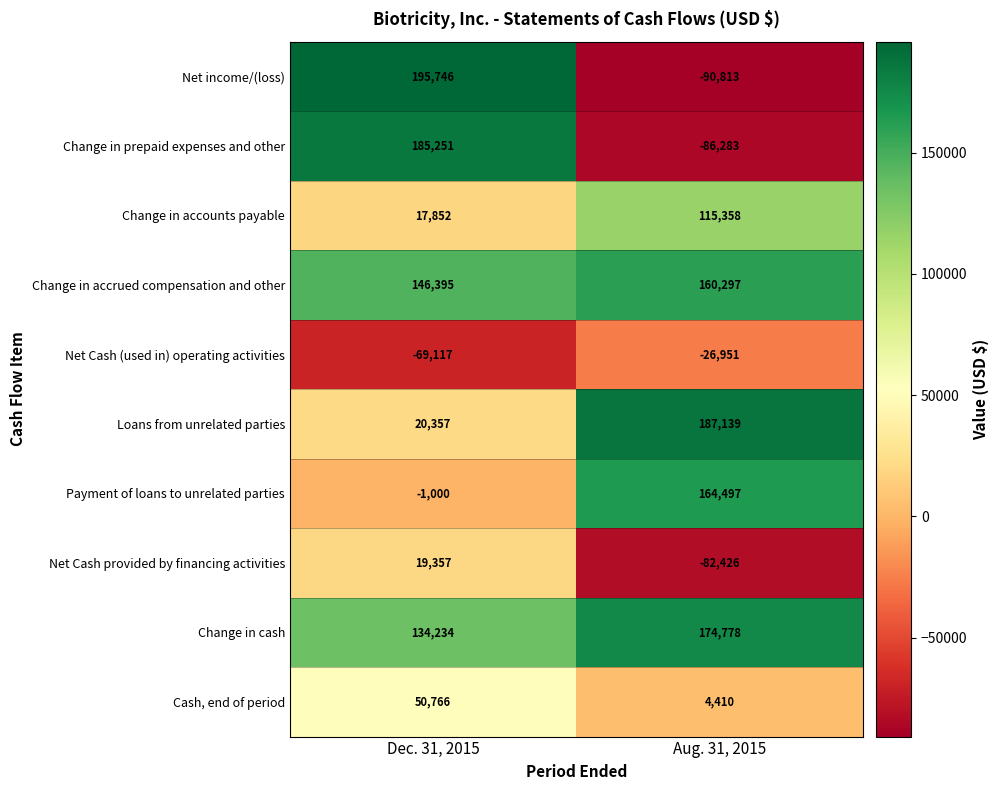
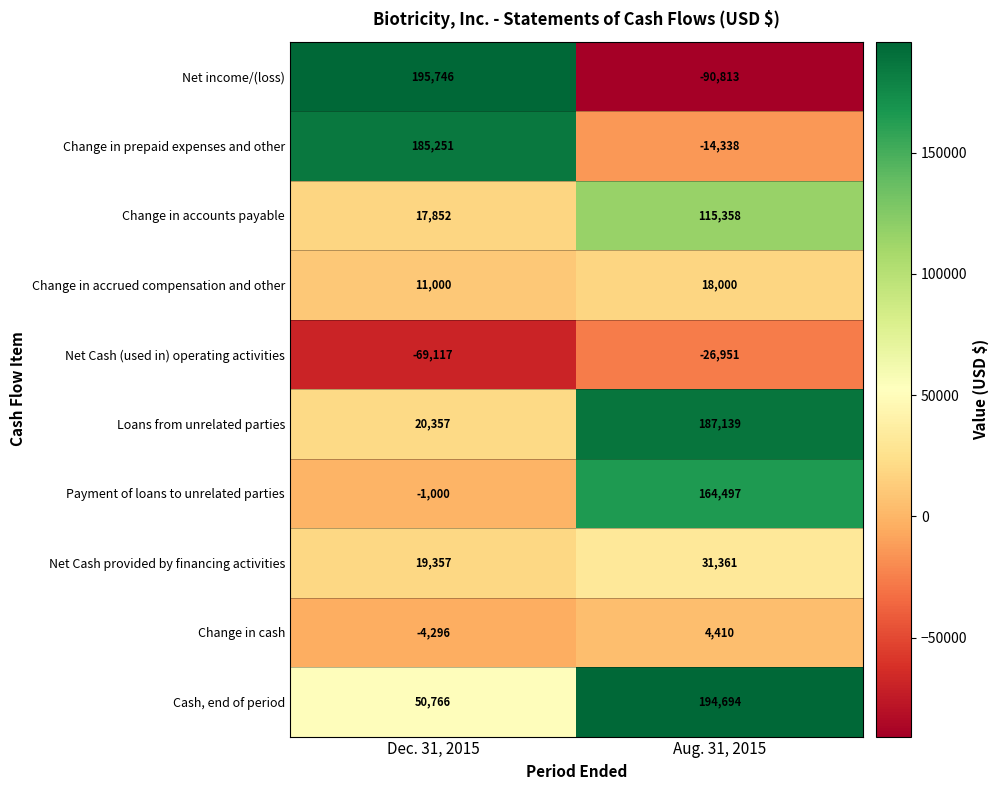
  {
    "Net income/(loss)": {
      "Dec. 31, 2015": "195,746",
      "Aug. 31, 2015": "-90,813"
    },
    "Change in prepaid expenses and other": {
      "Dec. 31, 2015": "185,251",
-     "Aug. 31, 2015": "-86,283"
+     "Aug. 31, 2015": "-14,338"
    },
    "Change in accounts payable": {
      "Dec. 31, 2015": "17,852",
      "Aug. 31, 2015": "115,358"
    },
    "Change in accrued compensation and other": {
-     "Dec. 31, 2015": "146,395",
-     "Aug. 31, 2015": "160,297"
+     "Dec. 31, 2015": "11,000",
+     "Aug. 31, 2015": "18,000"
    },
    "Net Cash (used in) operating activities": {
      "Dec. 31, 2015": "-69,117",
      "Aug. 31, 2015": "-26,951"
    },
    "Loans from unrelated parties": {
      "Dec. 31, 2015": "20,357",
      "Aug. 31, 2015": "187,139"
    },
    "Payment of loans to unrelated parties": {
      "Dec. 31, 2015": "-1,000",
      "Aug. 31, 2015": "164,497"
    },
    "Net Cash provided by financing activities": {
      "Dec. 31, 2015": "19,357",
-     "Aug. 31, 2015": "-82,426"
+     "Aug. 31, 2015": "31,361"
    },
    "Change in cash": {
-     "Dec. 31, 2015": "134,234",
-     "Aug. 31, 2015": "174,778"
+     "Dec. 31, 2015": "-4,296",
+     "Aug. 31, 2015": "4,410"
    },
    "Cash, end of period": {
      "Dec. 31, 2015": "50,766",
-     "Aug. 31, 2015": "4,410"
+     "Aug. 31, 2015": "194,694"
    }
  }
